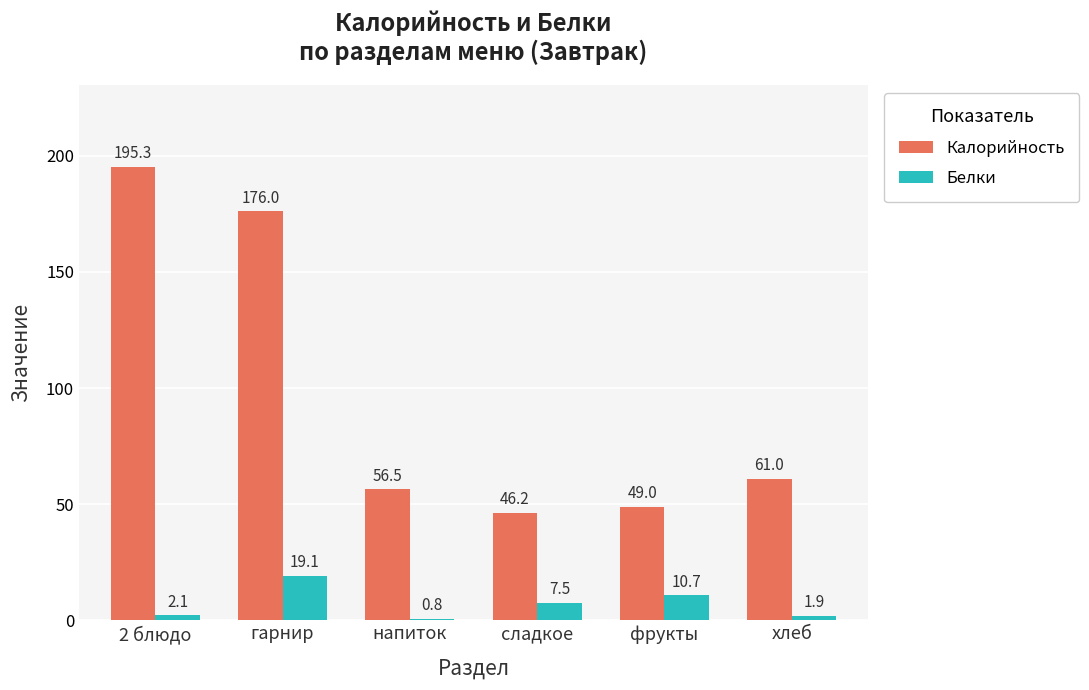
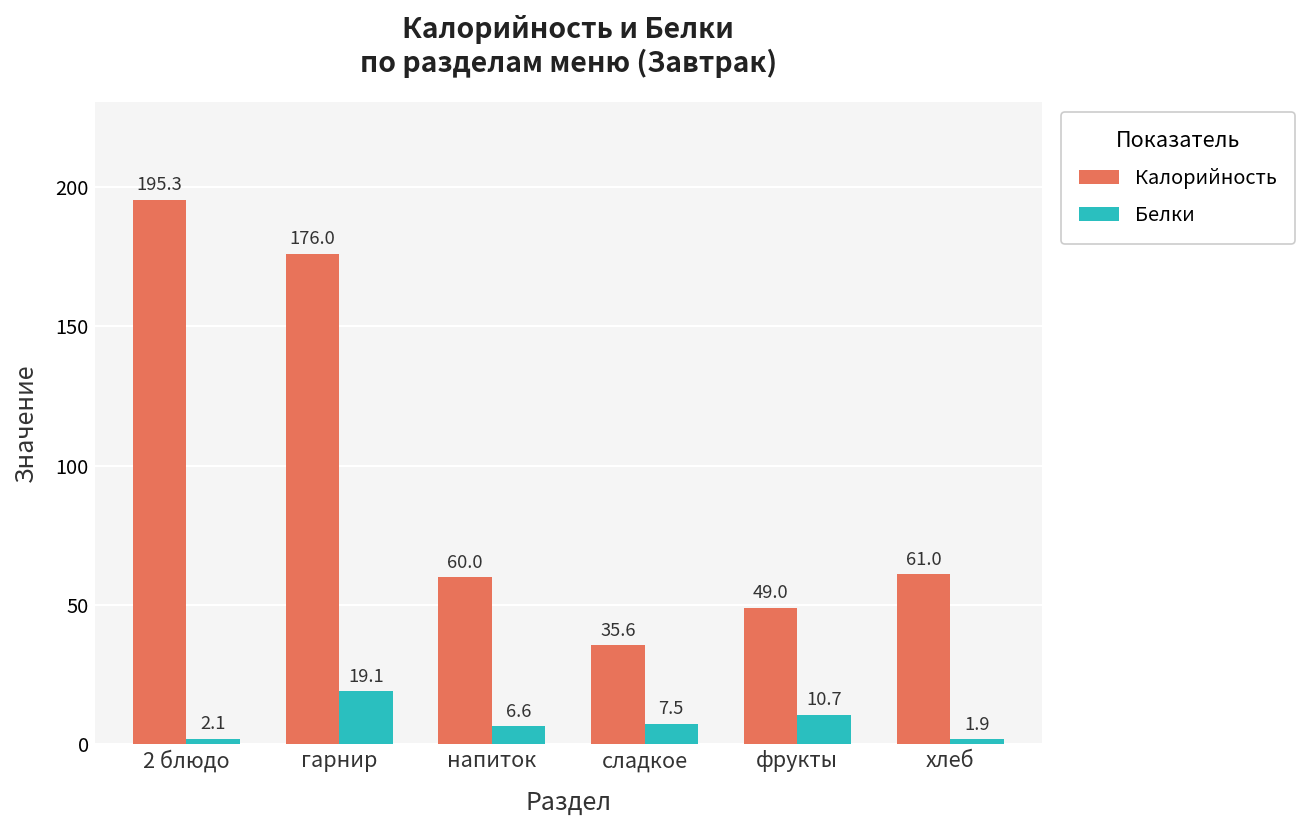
  {
    "Калорийность": {
      "2 блюдо": 195.3,
      "гарнир": 176.0,
-     "напиток": 56.5,
-     "сладкое": 46.2,
+     "напиток": 60.0,
+     "сладкое": 35.6,
      "фрукты": 49.0,
      "хлеб": 61.0
    },
    "Белки": {
      "2 блюдо": 2.1,
      "гарнир": 19.1,
-     "напиток": 0.8,
+     "напиток": 6.6,
      "сладкое": 7.5,
      "фрукты": 10.7,
      "хлеб": 1.9
    }
  }
